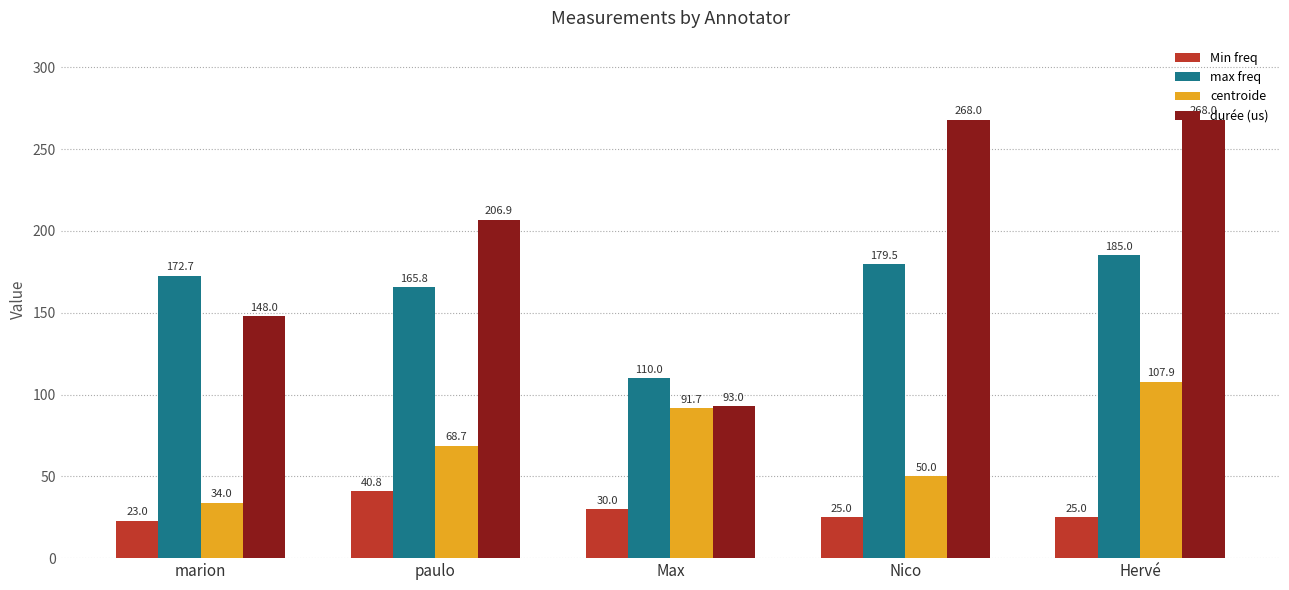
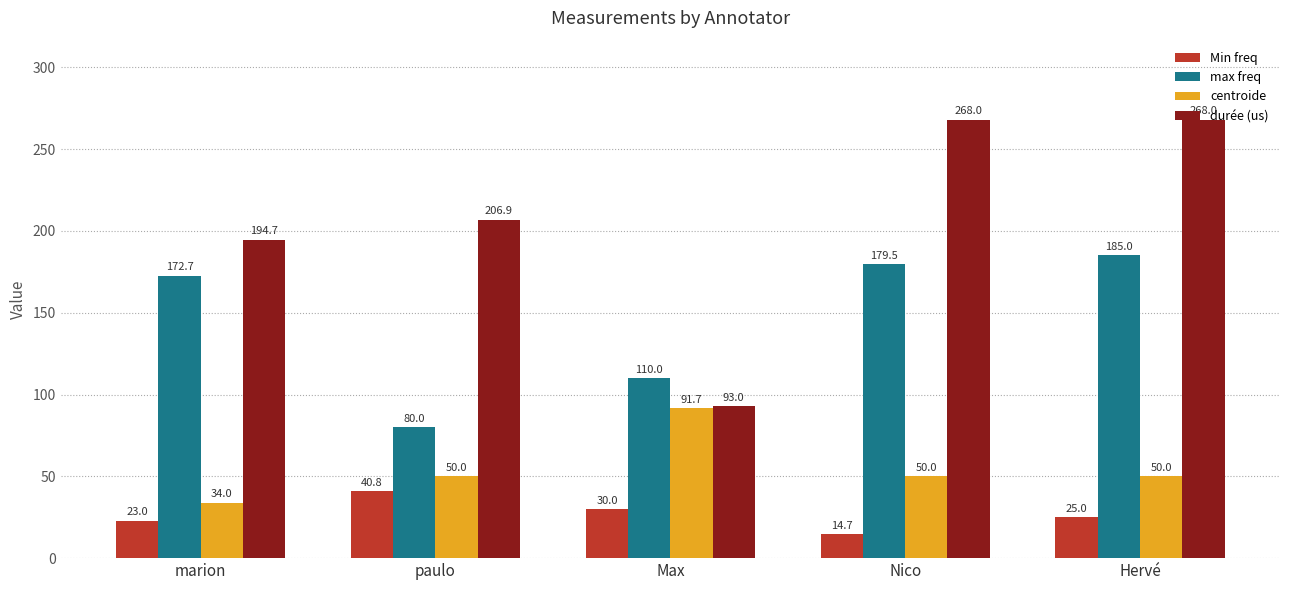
  {
    "Min freq": {
      "marion": 23.0,
      "paulo": 40.8,
      "Max": 30.0,
-     "Nico": 25.0,
+     "Nico": 14.7,
      "Hervé": 25.0
    },
    "max freq": {
      "marion": 172.7,
-     "paulo": 165.8,
+     "paulo": 80.0,
      "Max": 110.0,
      "Nico": 179.5,
      "Hervé": 185.0
    },
    "centroide": {
      "marion": 34.0,
-     "paulo": 68.7,
+     "paulo": 50.0,
      "Max": 91.7,
      "Nico": 50.0,
-     "Hervé": 107.9
+     "Hervé": 50.0
    },
    "durée (us)": {
-     "marion": 148.0,
+     "marion": 194.7,
      "paulo": 206.9,
      "Max": 93.0,
      "Nico": 268.0,
      "Hervé": 268.0
    }
  }
